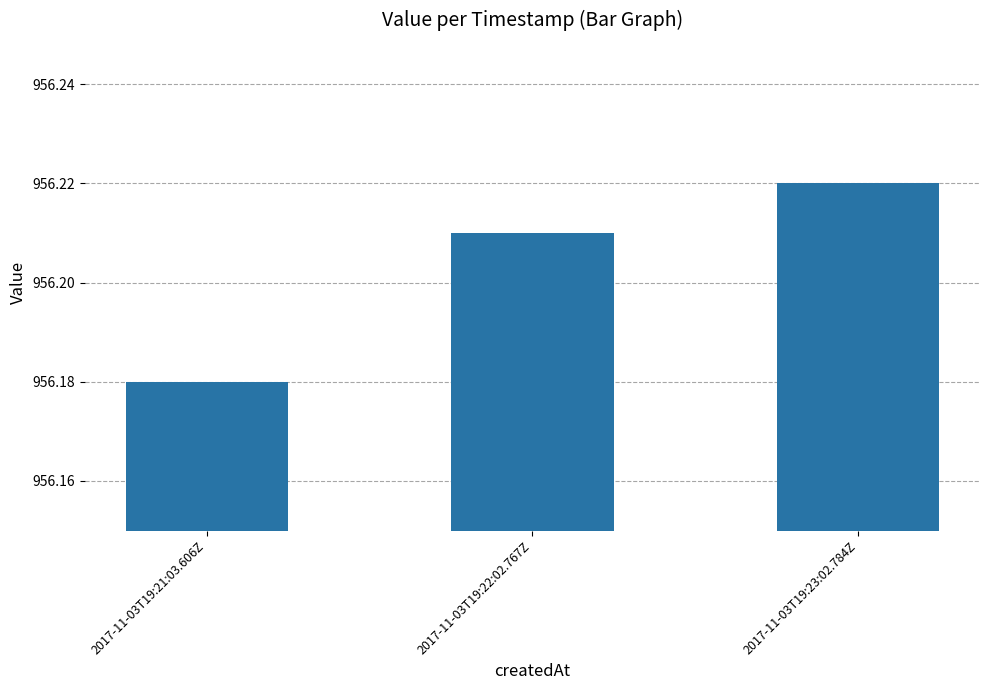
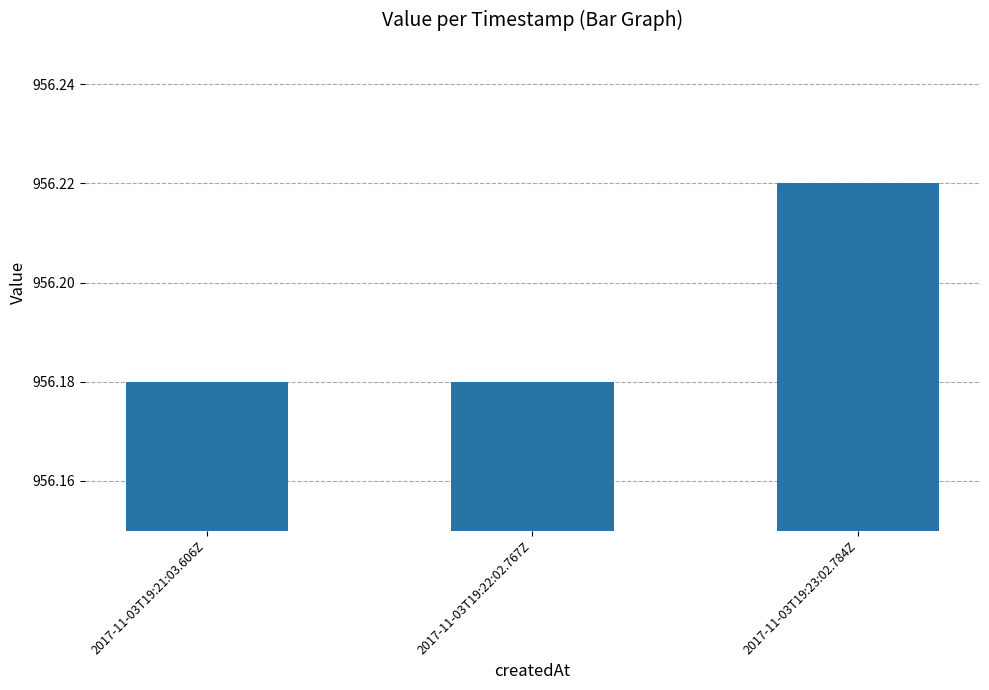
  {
    "2017-11-03T19:21:03.606Z": 956.18,
-   "2017-11-03T19:22:02.767Z": 956.21,
+   "2017-11-03T19:22:02.767Z": 956.18,
    "2017-11-03T19:23:02.784Z": 956.22
  }
